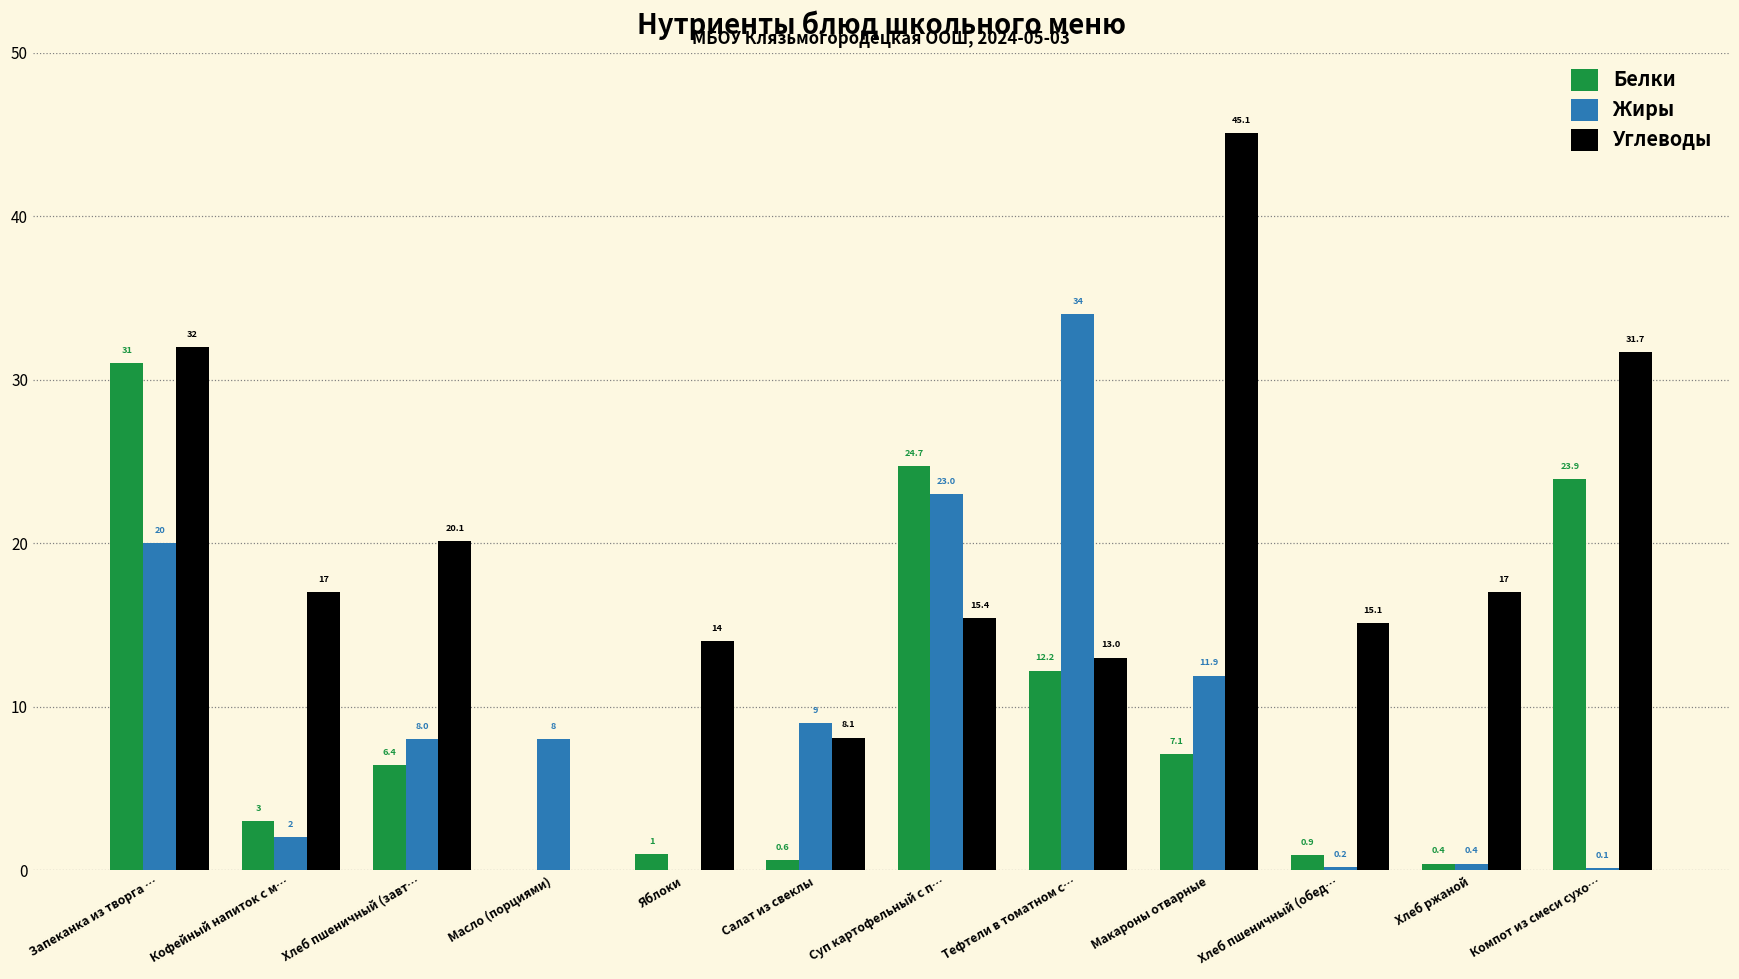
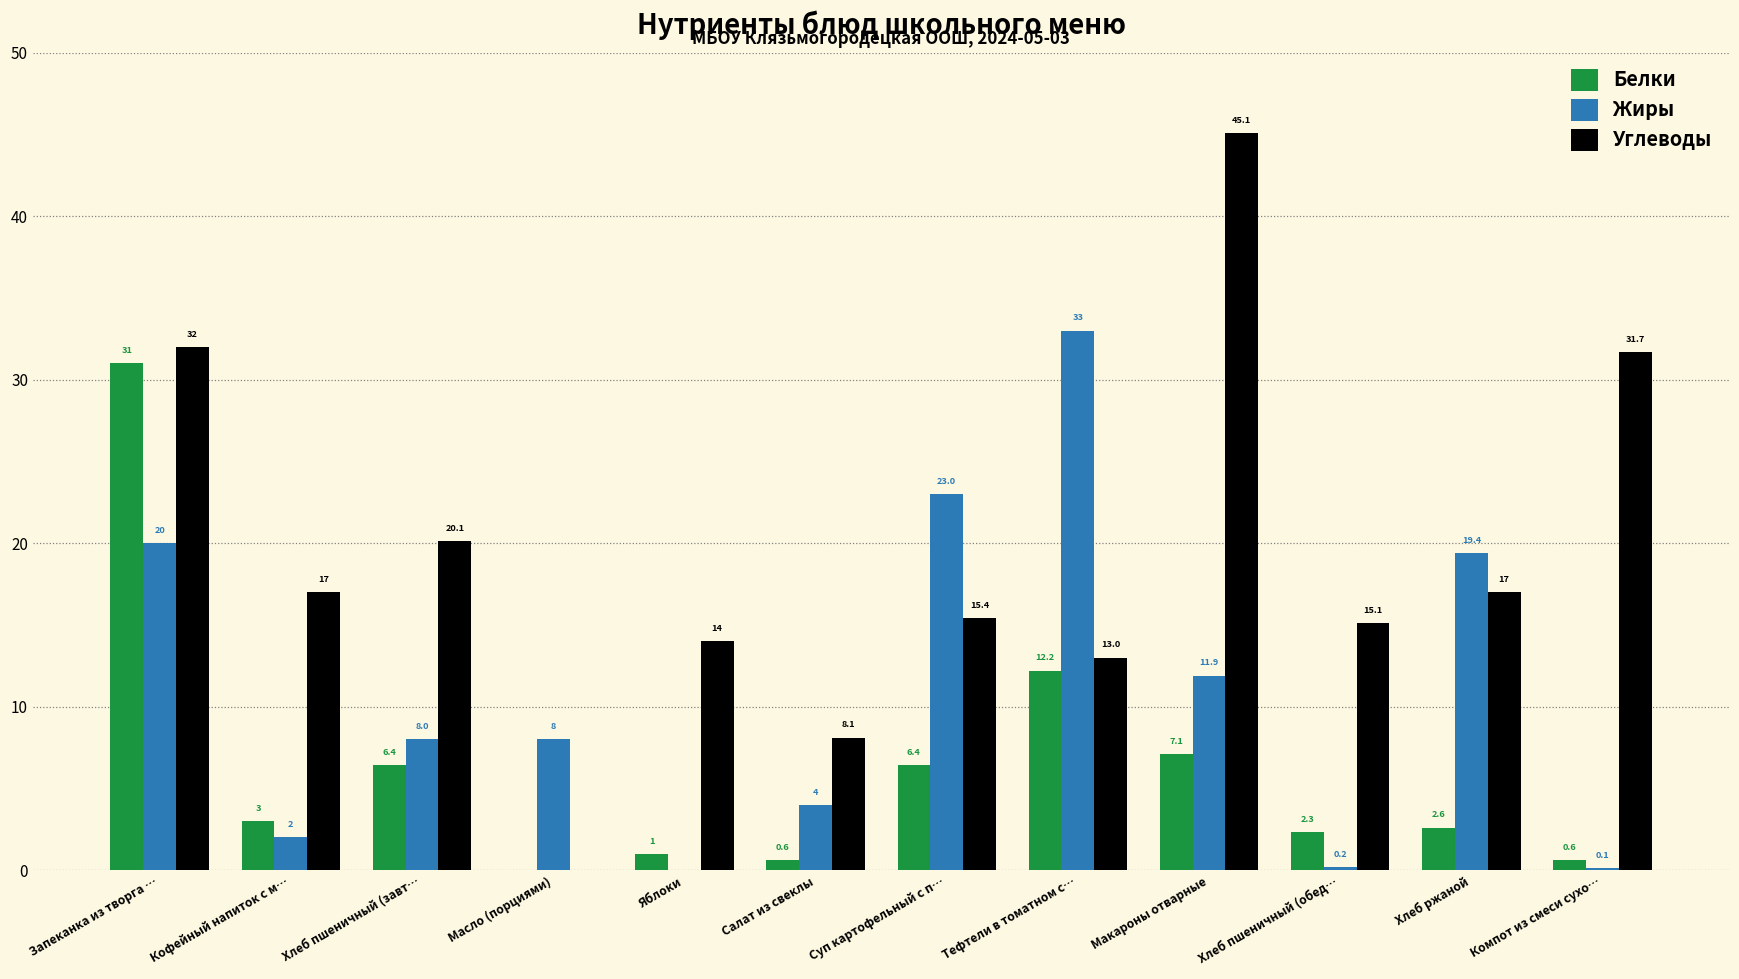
  {
    "Белки": {
      "Запеканка из творга …": 31,
      "Кофейный напиток с м…": 3,
      "Хлеб пшеничный (завт…": 6.4,
      "Яблоки": 1,
      "Салат из свеклы": 0.6,
-     "Суп картофельный с п…": 24.7,
+     "Суп картофельный с п…": 6.4,
      "Тефтели в томатном с…": 12.2,
      "Макароны отварные": 7.1,
-     "Хлеб пшеничный (обед…": 0.9,
-     "Хлеб ржаной": 0.4,
-     "Компот из смеси сухо…": 23.9
+     "Хлеб пшеничный (обед…": 2.3,
+     "Хлеб ржаной": 2.6,
+     "Компот из смеси сухо…": 0.6
    },
    "Жиры": {
      "Запеканка из творга …": 20,
      "Кофейный напиток с м…": 2,
      "Хлеб пшеничный (завт…": 8.0,
      "Масло (порциями)": 8,
-     "Салат из свеклы": 9,
+     "Салат из свеклы": 4,
      "Суп картофельный с п…": 23.0,
-     "Тефтели в томатном с…": 34,
+     "Тефтели в томатном с…": 33,
      "Макароны отварные": 11.9,
      "Хлеб пшеничный (обед…": 0.2,
-     "Хлеб ржаной": 0.4,
+     "Хлеб ржаной": 19.4,
      "Компот из смеси сухо…": 0.1
    },
    "Углеводы": {
      "Запеканка из творга …": 32,
      "Кофейный напиток с м…": 17,
      "Хлеб пшеничный (завт…": 20.1,
      "Яблоки": 14,
      "Салат из свеклы": 8.1,
      "Суп картофельный с п…": 15.4,
      "Тефтели в томатном с…": 13.0,
      "Макароны отварные": 45.1,
      "Хлеб пшеничный (обед…": 15.1,
      "Хлеб ржаной": 17,
      "Компот из смеси сухо…": 31.7
    }
  }
